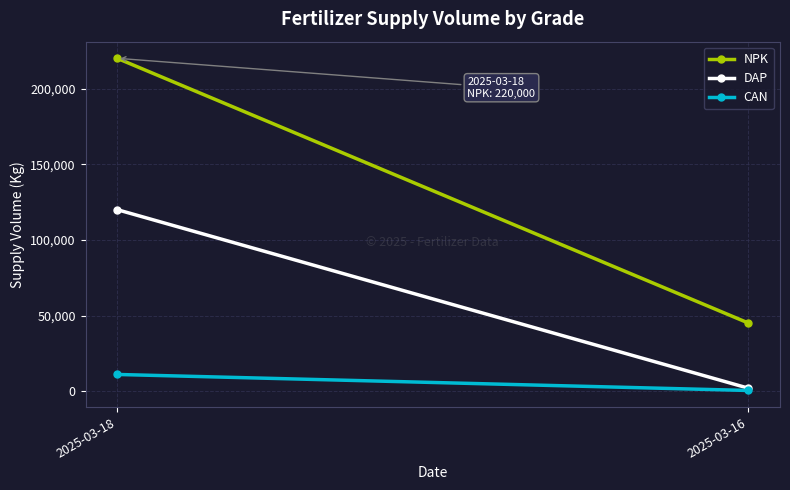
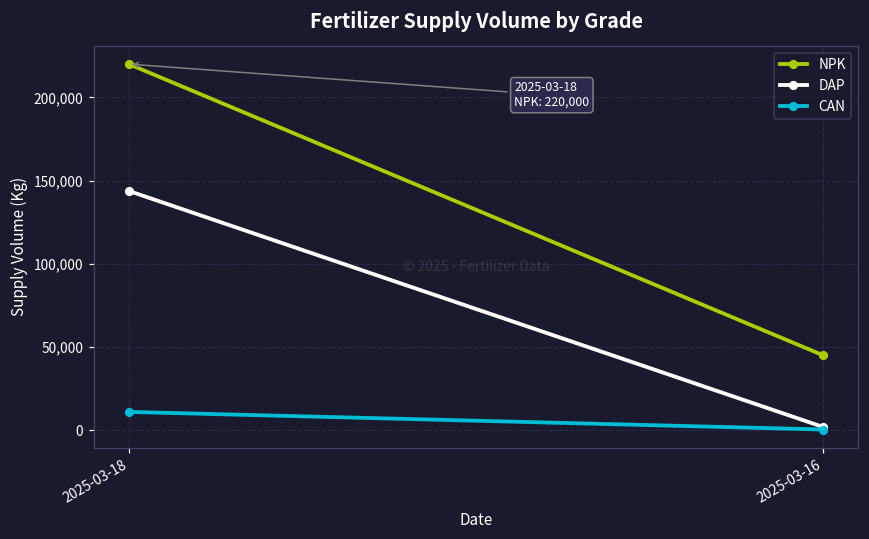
  {
    "NPK": {
      "2025-03-16": "45,000"
    },
    "DAP": {
-     "2025-03-18": "120,000"
+     "2025-03-18": "144,000"
    },
    "CAN": {
      "2025-03-18": "11,000"
    }
  }
